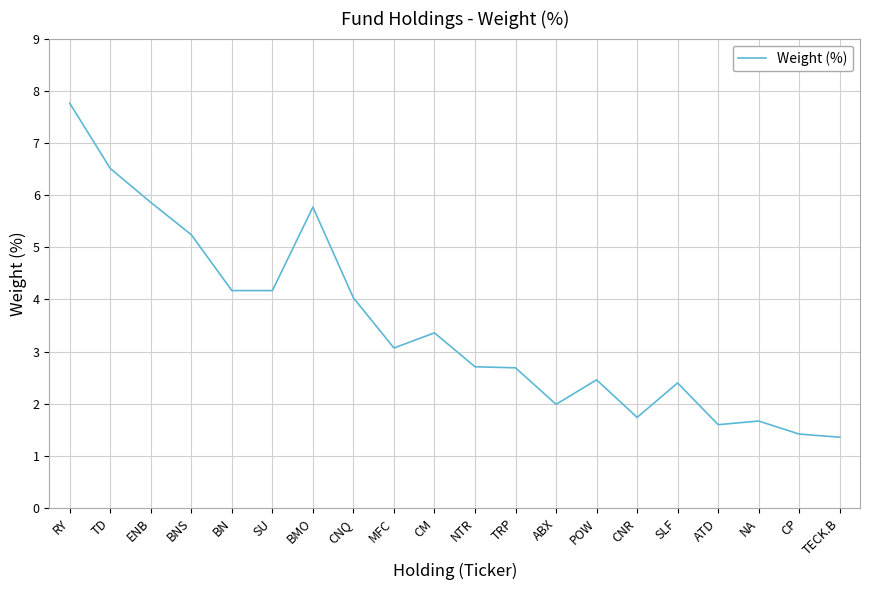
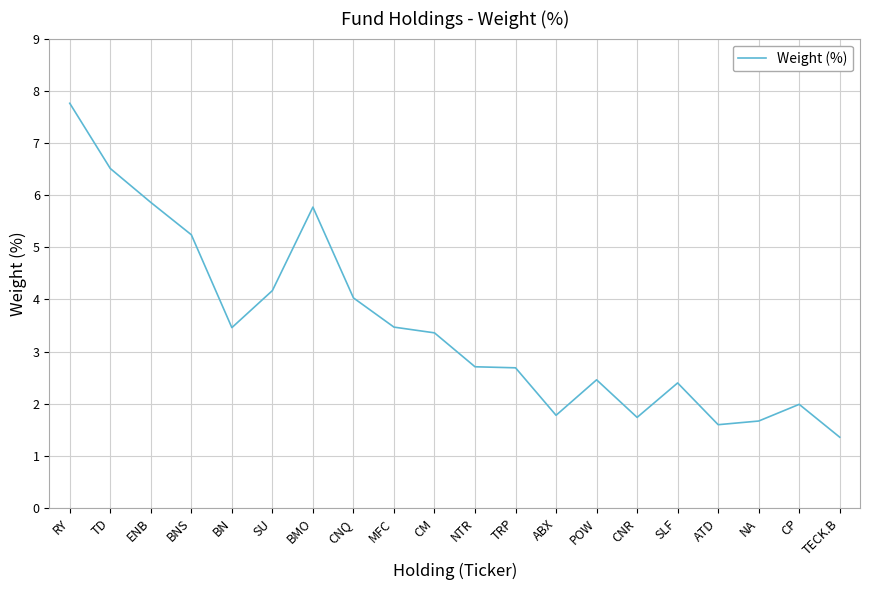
  {
    "RY": 7.8,
    "TD": 6.5,
    "ENB": 5.9,
    "BNS": 5.2,
-   "BN": 4.2,
+   "BN": 3.5,
    "SU": 4.2,
    "BMO": 5.8,
    "CNQ": 4.0,
-   "MFC": 3.1,
+   "MFC": 3.5,
    "CM": 3.4,
    "NTR": 2.7,
    "TRP": 2.7,
-   "ABX": 2.0,
+   "ABX": 1.8,
    "POW": 2.5,
    "CNR": 1.7,
    "SLF": 2.4,
    "ATD": 1.6,
    "NA": 1.7,
-   "CP": 1.4,
+   "CP": 2.0,
    "TECK.B": 1.4
  }
